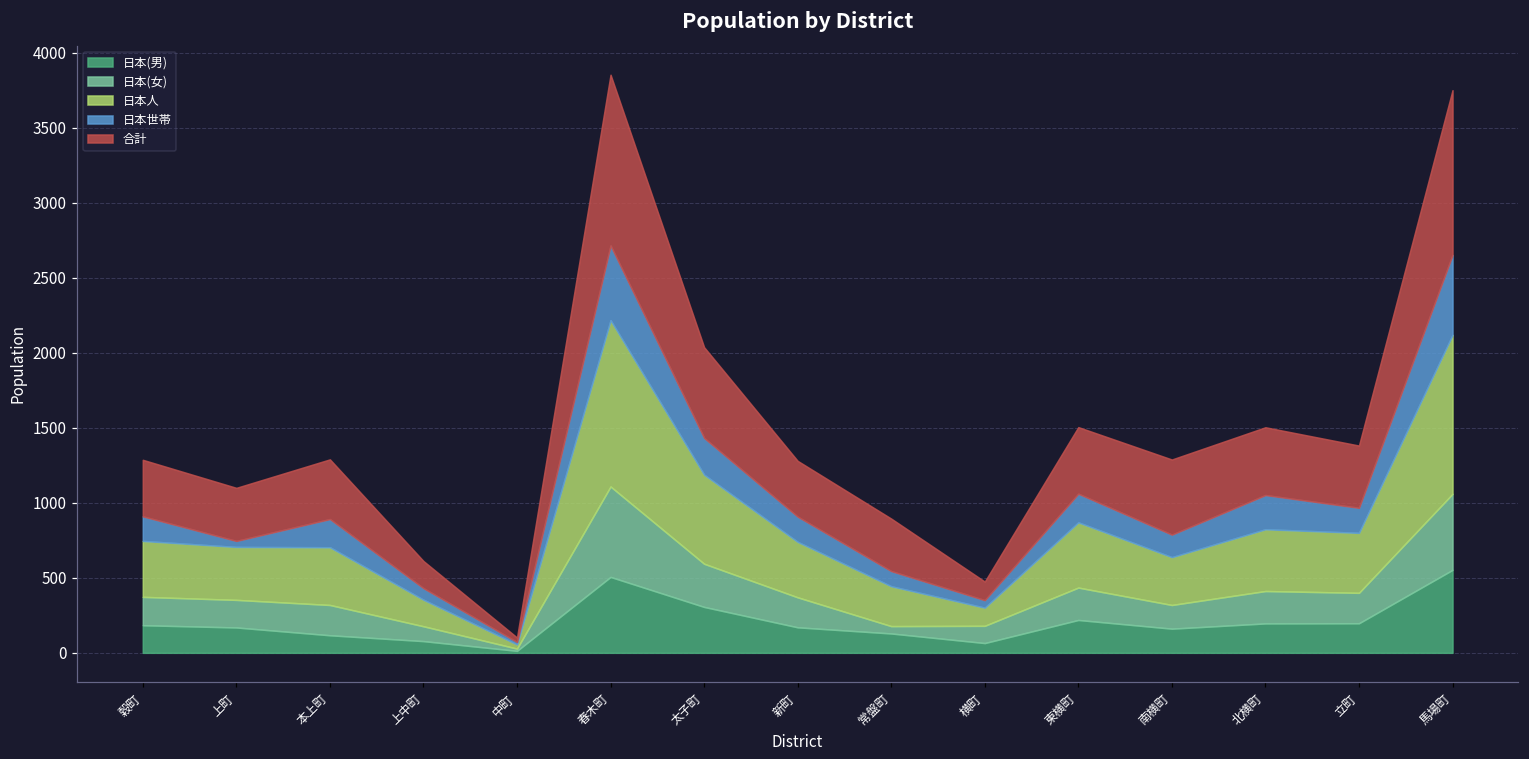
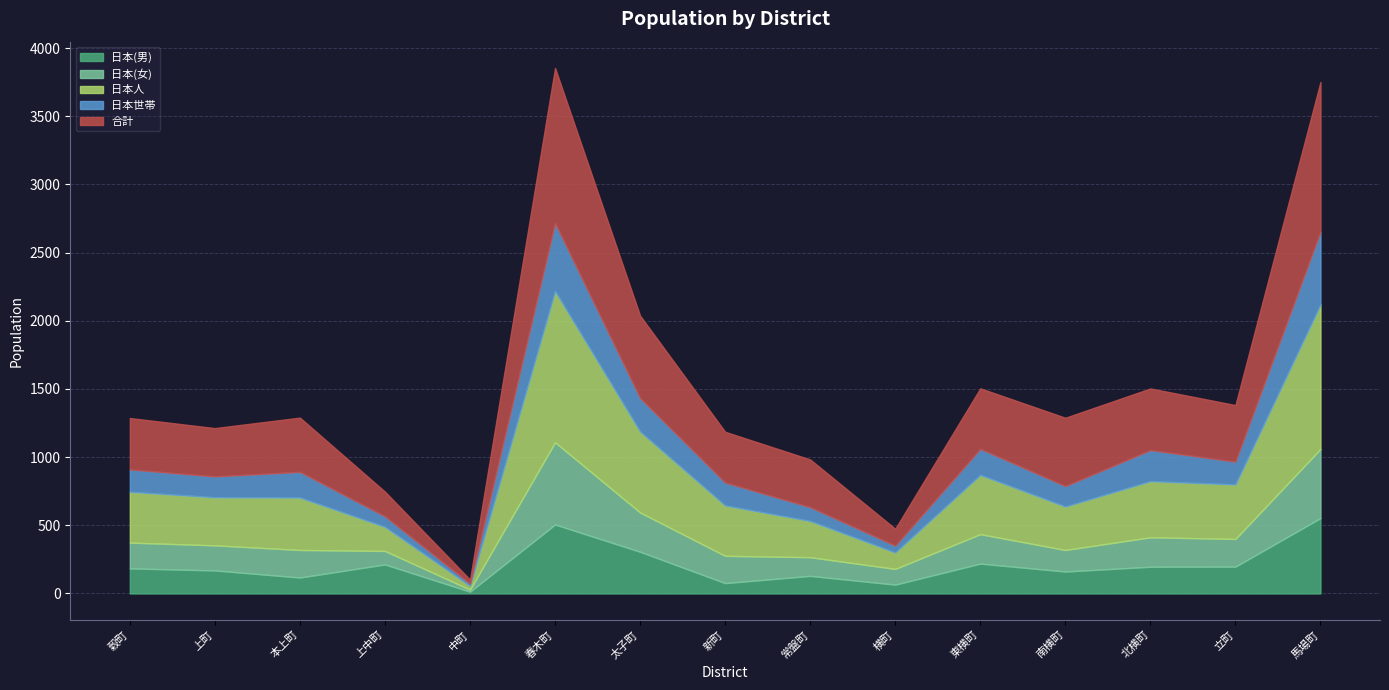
  {
    "日本(男)": {
      "穀町": 180,
      "上町": 170,
      "本上町": 120,
-     "上中町": 80,
+     "上中町": 210,
      "春木町": 510,
      "太子町": 310,
-     "新町": 170,
+     "新町": 80,
      "常盤町": 130,
      "横町": 70,
      "東横町": 220,
      "南横町": 160,
      "北横町": 200,
      "立町": 200,
      "馬場町": 550
    },
    "日本(女)": {
      "穀町": 190,
      "上町": 180,
      "本上町": 200,
      "上中町": 100,
      "春木町": 600,
      "太子町": 290,
      "新町": 200,
-     "常盤町": 50,
+     "常盤町": 140,
      "横町": 120,
      "東横町": 220,
      "南横町": 160,
      "北横町": 220,
      "立町": 200,
      "馬場町": 510
    },
    "日本人": {
      "穀町": 370,
      "上町": 350,
      "本上町": 390,
      "上中町": 180,
      "春木町": 1110,
      "太子町": 590,
      "新町": 370,
      "常盤町": 270,
      "横町": 120,
      "東横町": 440,
      "南横町": 320,
      "北横町": 410,
      "立町": 400,
      "馬場町": 1060
    },
    "日本世帯": {
      "穀町": 160,
-     "上町": 40,
+     "上町": 150,
      "本上町": 190,
      "上中町": 80,
      "春木町": 500,
      "太子町": 250,
      "新町": 170,
      "常盤町": 100,
      "横町": 50,
      "東横町": 190,
      "南横町": 150,
      "北横町": 230,
      "立町": 170,
      "馬場町": 530
    },
    "合計": {
      "穀町": 380,
      "上町": 350,
      "本上町": 400,
      "上中町": 180,
      "中町": 30,
      "春木町": 1140,
      "太子町": 610,
      "新町": 370,
      "常盤町": 350,
      "横町": 120,
      "東横町": 440,
      "南横町": 500,
      "北横町": 450,
      "立町": 420,
      "馬場町": 1100
    }
  }
